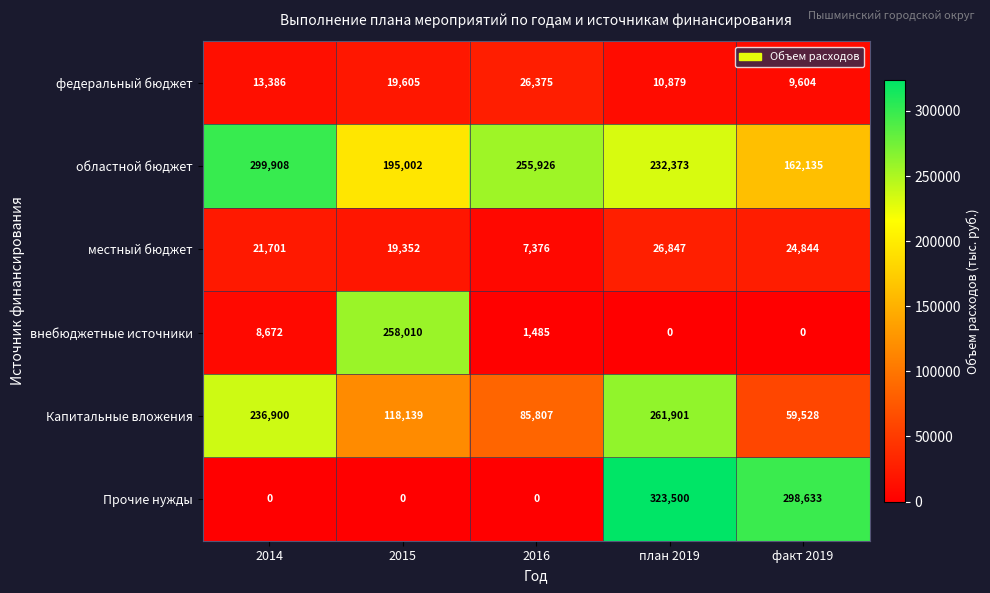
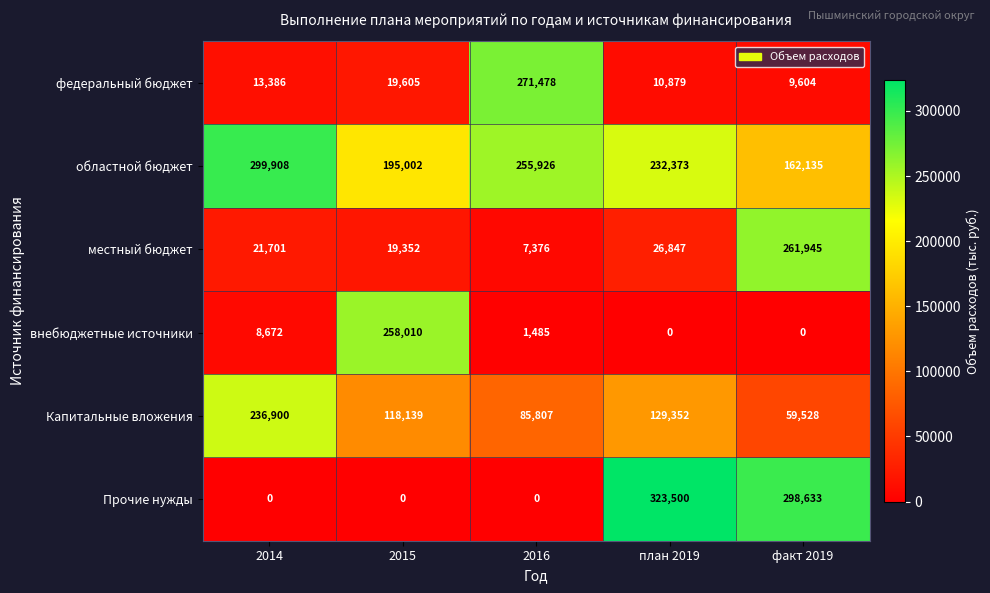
  {
    "федеральный бюджет": {
      "2014": "13,386",
      "2015": "19,605",
-     "2016": "26,375",
+     "2016": "271,478",
      "план 2019": "10,879",
      "факт 2019": "9,604"
    },
    "областной бюджет": {
      "2014": "299,908",
      "2015": "195,002",
      "2016": "255,926",
      "план 2019": "232,373",
      "факт 2019": "162,135"
    },
    "местный бюджет": {
      "2014": "21,701",
      "2015": "19,352",
      "2016": "7,376",
      "план 2019": "26,847",
-     "факт 2019": "24,844"
+     "факт 2019": "261,945"
    },
    "внебюджетные источники": {
      "2014": "8,672",
      "2015": "258,010",
      "2016": "1,485",
      "план 2019": "0",
      "факт 2019": "0"
    },
    "Капитальные вложения": {
      "2014": "236,900",
      "2015": "118,139",
      "2016": "85,807",
-     "план 2019": "261,901",
+     "план 2019": "129,352",
      "факт 2019": "59,528"
    },
    "Прочие нужды": {
      "2014": "0",
      "2015": "0",
      "2016": "0",
      "план 2019": "323,500",
      "факт 2019": "298,633"
    }
  }
